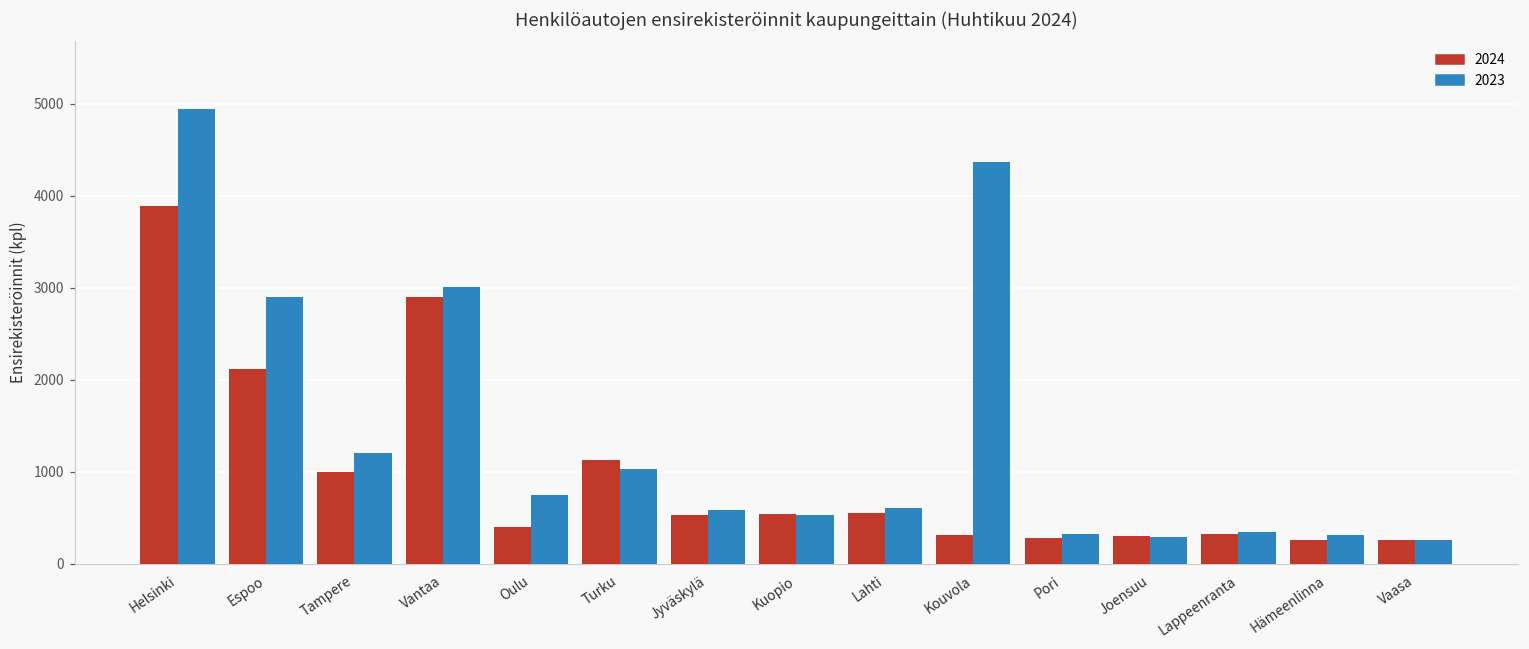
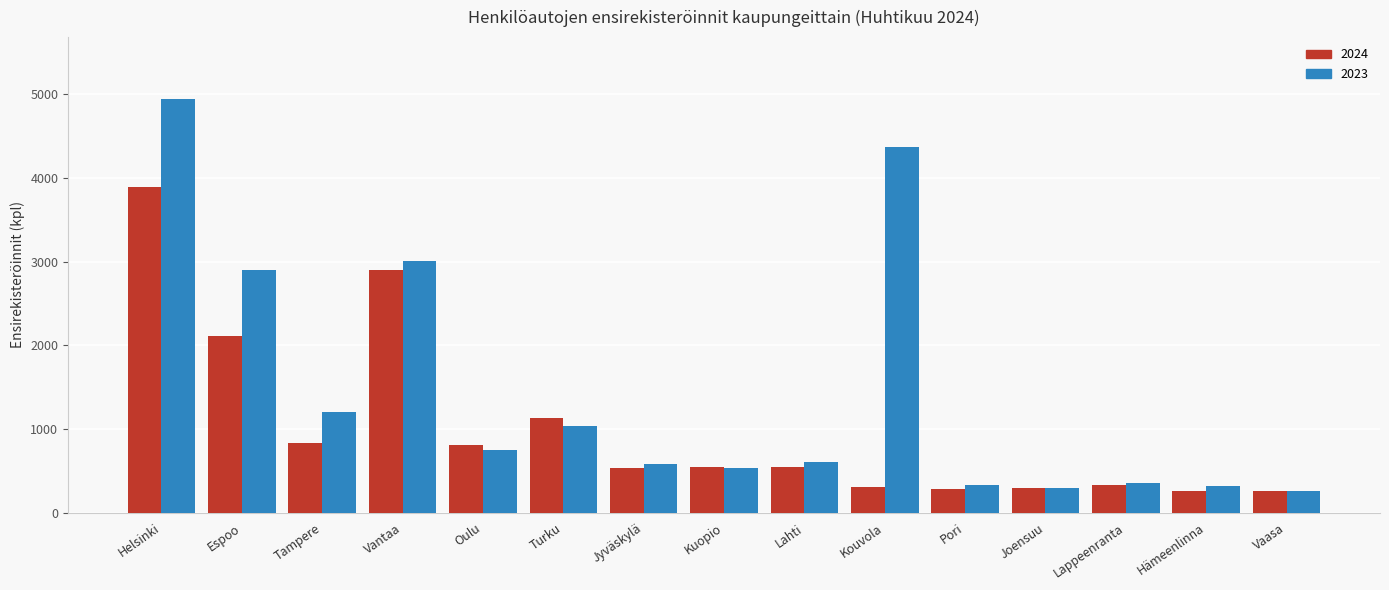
  {
    "2024": {
      "Helsinki": 3900,
      "Espoo": 2100,
-     "Tampere": 1000,
+     "Tampere": 800,
      "Vantaa": 2900,
-     "Oulu": 400,
+     "Oulu": 800,
      "Turku": 1100,
      "Jyväskylä": 500,
      "Kuopio": 500,
      "Lahti": 600,
      "Kouvola": 300,
      "Pori": 300,
      "Joensuu": 300,
      "Lappeenranta": 300,
      "Hämeenlinna": 300,
      "Vaasa": 300
    },
    "2023": {
      "Helsinki": 4900,
      "Espoo": 2900,
      "Tampere": 1200,
      "Vantaa": 3000,
      "Oulu": 800,
      "Turku": 1000,
      "Jyväskylä": 600,
      "Kuopio": 500,
      "Lahti": 600,
      "Kouvola": 4400,
      "Pori": 300,
      "Joensuu": 300,
      "Lappeenranta": 400,
      "Hämeenlinna": 300,
      "Vaasa": 300
    }
  }
